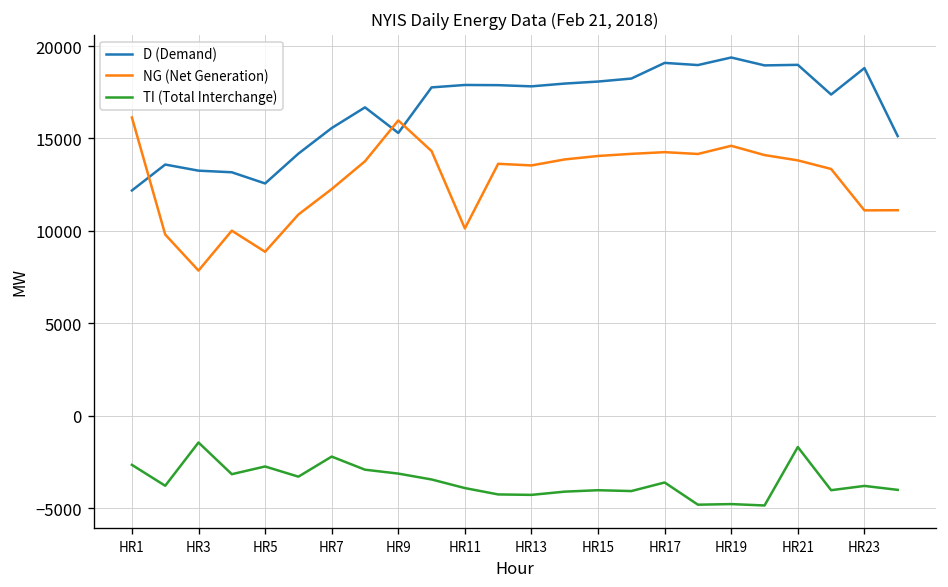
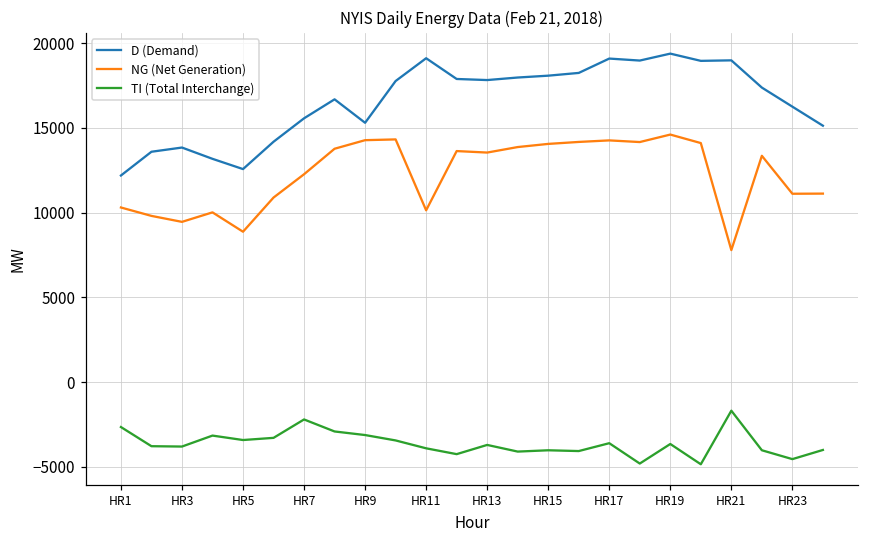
  {
    "D (Demand)": {
      "HR1": 12200,
-     "HR3": 13300,
+     "HR3": 13800,
      "HR5": 12600,
      "HR7": 15600,
      "HR9": 15300,
-     "HR11": 17900,
+     "HR11": 19100,
      "HR13": 17800,
      "HR15": 18100,
      "HR17": 19100,
      "HR19": 19400,
      "HR21": 19000,
-     "HR23": 18800
+     "HR23": 16200
    },
    "NG (Net Generation)": {
-     "HR1": 16100,
-     "HR3": 7900,
+     "HR1": 10300,
+     "HR3": 9500,
      "HR5": 8900,
      "HR7": 12300,
-     "HR9": 16000,
+     "HR9": 14300,
      "HR11": 10100,
      "HR13": 13500,
      "HR15": 14100,
      "HR17": 14300,
      "HR19": 14600,
-     "HR21": 13800,
+     "HR21": 7800,
      "HR23": 11100
    },
    "TI (Total Interchange)": {
      "HR1": -2700,
-     "HR3": -1400,
-     "HR5": -2700,
+     "HR3": -3800,
+     "HR5": -3400,
      "HR7": -2200,
      "HR9": -3100,
      "HR11": -3900,
-     "HR13": -4300,
+     "HR13": -3700,
      "HR15": -4000,
      "HR17": -3600,
-     "HR19": -4800,
+     "HR19": -3700,
      "HR21": -1700,
-     "HR23": -3800
+     "HR23": -4500
    }
  }
